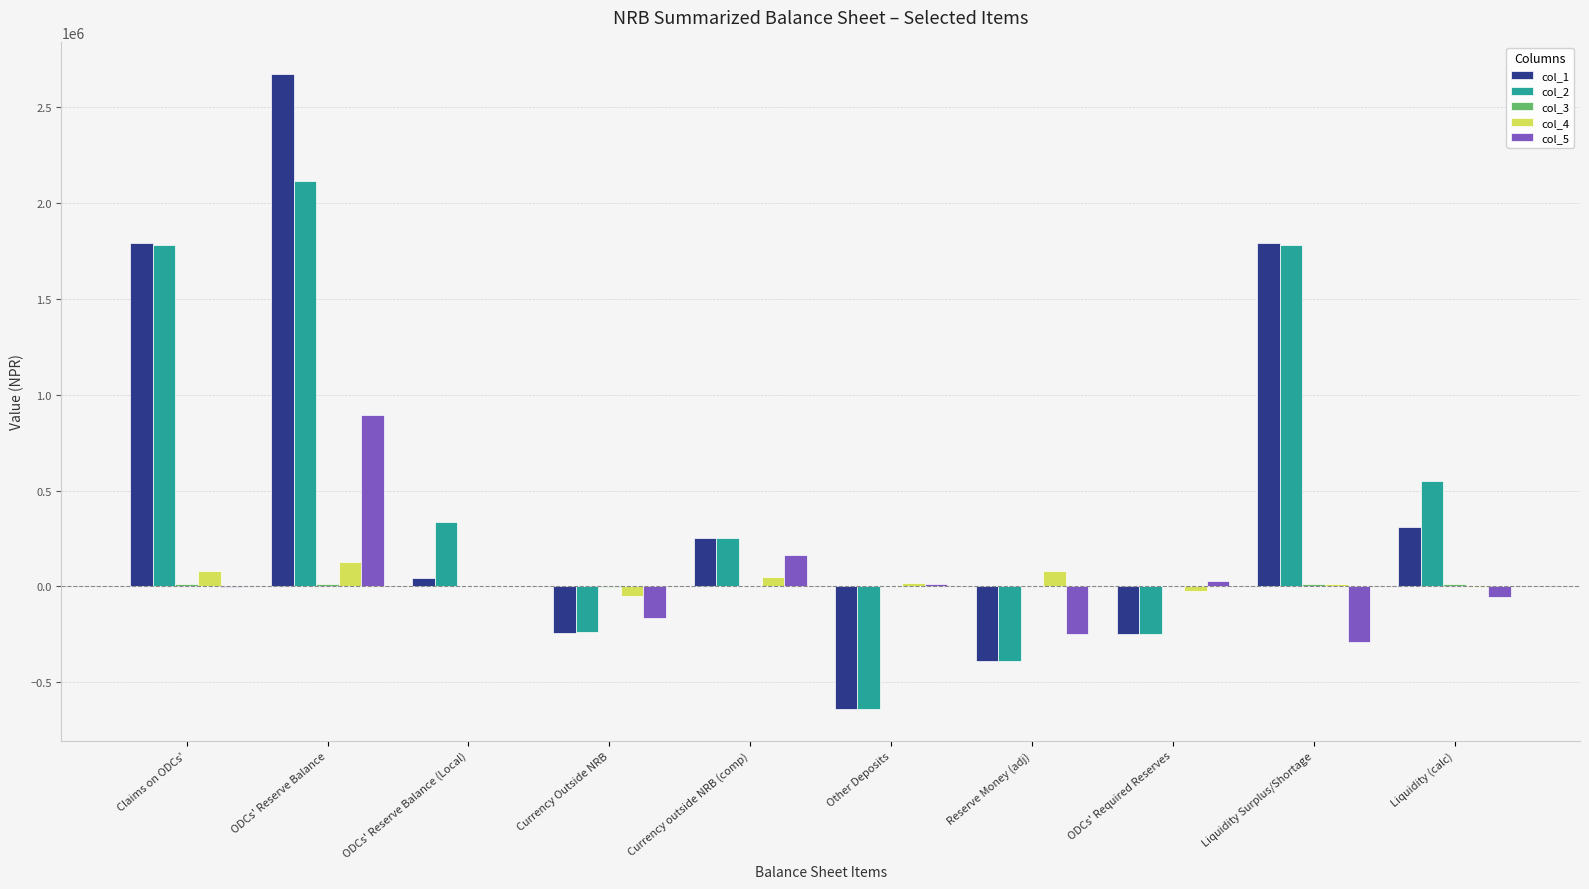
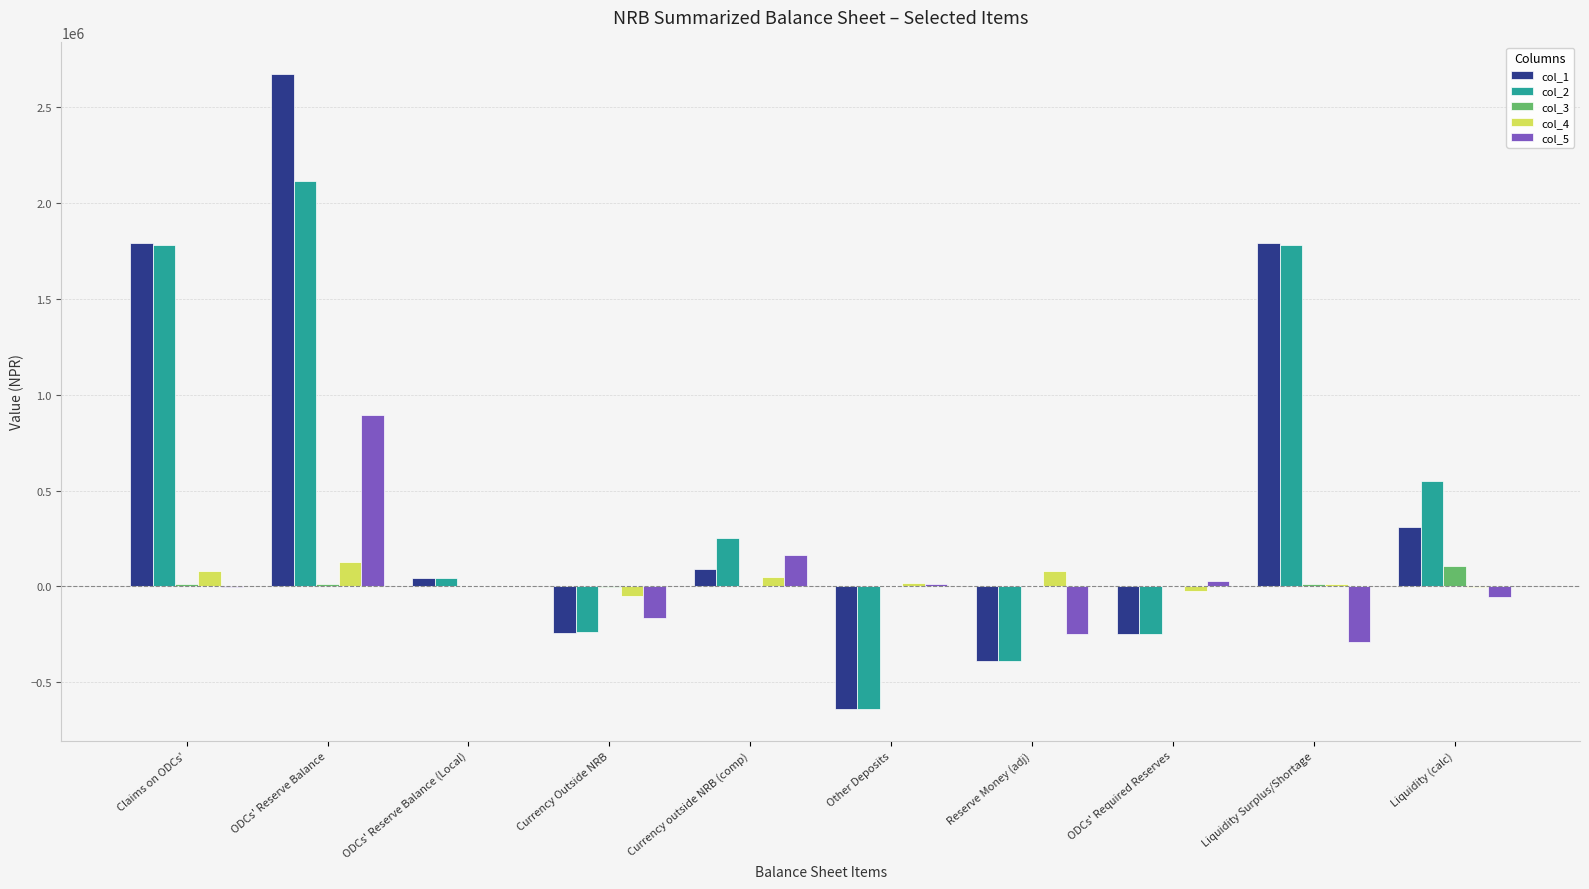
  {
    "col_1": {
      "Claims on ODCs'": 1790000,
      "ODCs' Reserve Balance": 2670000,
      "ODCs' Reserve Balance (Local)": 40000,
      "Currency Outside NRB": -240000,
-     "Currency outside NRB (comp)": 260000,
+     "Currency outside NRB (comp)": 90000,
      "Other Deposits": -640000,
      "Reserve Money (adj)": -390000,
      "ODCs' Required Reserves": -250000,
      "Liquidity Surplus/Shortage": 1790000,
      "Liquidity (calc)": 310000
    },
    "col_2": {
      "Claims on ODCs'": 1780000,
      "ODCs' Reserve Balance": 2120000,
-     "ODCs' Reserve Balance (Local)": 340000,
+     "ODCs' Reserve Balance (Local)": 40000,
      "Currency Outside NRB": -240000,
      "Currency outside NRB (comp)": 250000,
      "Other Deposits": -640000,
      "Reserve Money (adj)": -390000,
      "ODCs' Required Reserves": -250000,
      "Liquidity Surplus/Shortage": 1780000,
      "Liquidity (calc)": 550000
    },
    "col_3": {
      "ODCs' Reserve Balance": 20000,
      "Other Deposits": 0,
      "Reserve Money (adj)": 0,
      "ODCs' Required Reserves": 0,
-     "Liquidity (calc)": 10000
+     "Liquidity (calc)": 110000
    },
    "col_4": {
      "Claims on ODCs'": 80000,
      "ODCs' Reserve Balance": 130000,
      "Currency Outside NRB": -50000,
      "Currency outside NRB (comp)": 50000,
      "Other Deposits": 20000,
      "Reserve Money (adj)": 80000,
      "ODCs' Required Reserves": -20000,
      "Liquidity Surplus/Shortage": 20000
    },
    "col_5": {
      "ODCs' Reserve Balance": 890000,
      "Currency Outside NRB": -170000,
      "Currency outside NRB (comp)": 170000,
      "Other Deposits": 20000,
      "Reserve Money (adj)": -250000,
      "ODCs' Required Reserves": 30000,
      "Liquidity Surplus/Shortage": -290000,
      "Liquidity (calc)": -60000
    }
  }
